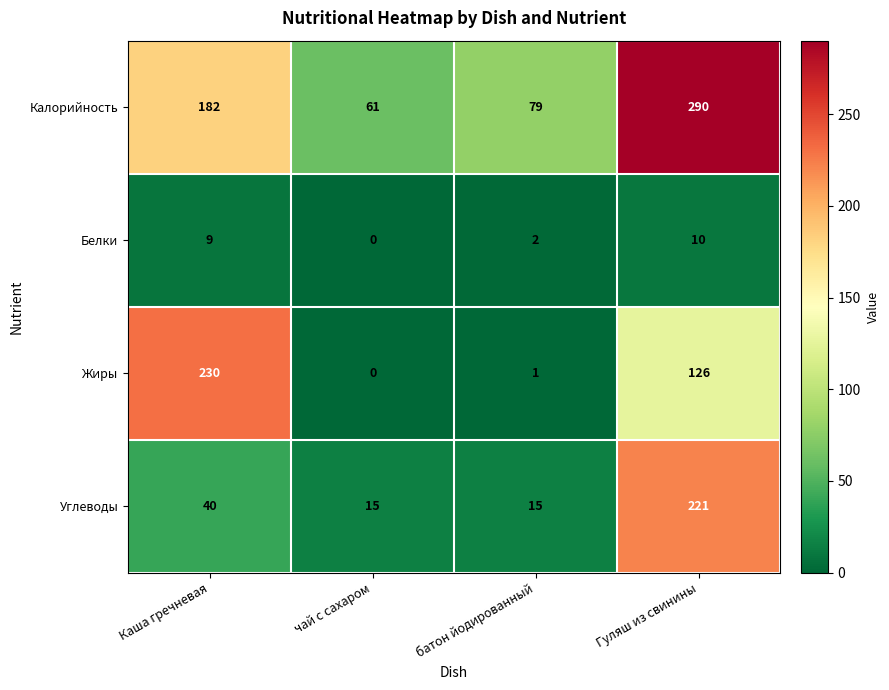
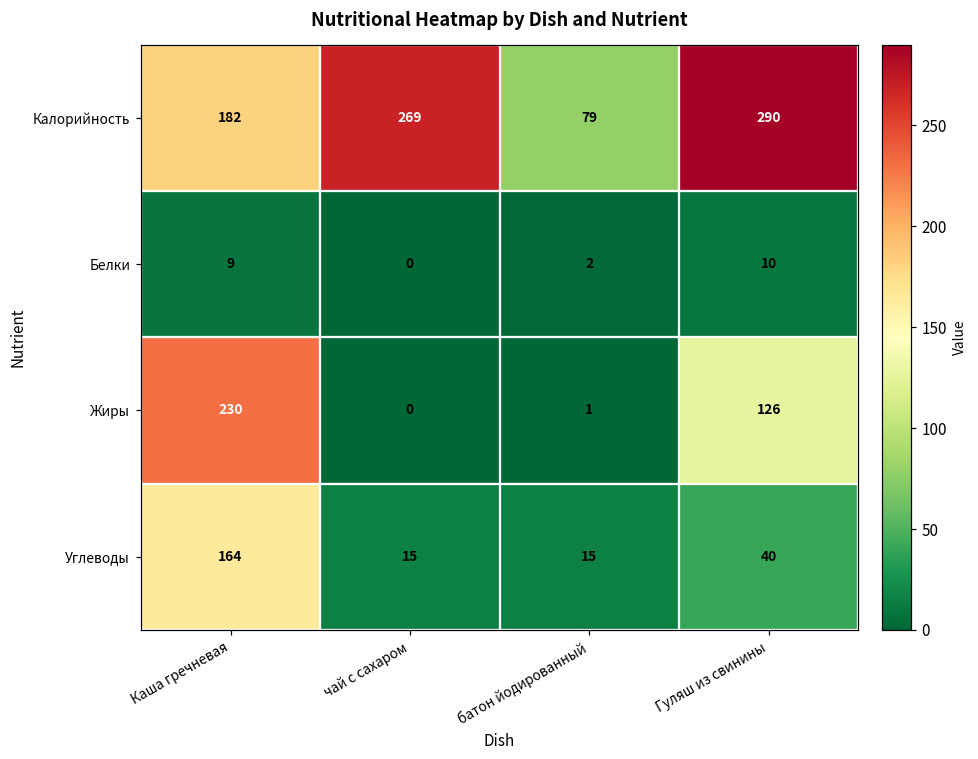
  {
    "Калорийность": {
      "Каша гречневая": 182,
-     "чай с сахаром": 61,
+     "чай с сахаром": 269,
      "батон йодированный": 79,
      "Гуляш из свинины": 290
    },
    "Белки": {
      "Каша гречневая": 9,
      "чай с сахаром": 0,
      "батон йодированный": 2,
      "Гуляш из свинины": 10
    },
    "Жиры": {
      "Каша гречневая": 230,
      "чай с сахаром": 0,
      "батон йодированный": 1,
      "Гуляш из свинины": 126
    },
    "Углеводы": {
-     "Каша гречневая": 40,
+     "Каша гречневая": 164,
      "чай с сахаром": 15,
      "батон йодированный": 15,
-     "Гуляш из свинины": 221
+     "Гуляш из свинины": 40
    }
  }
